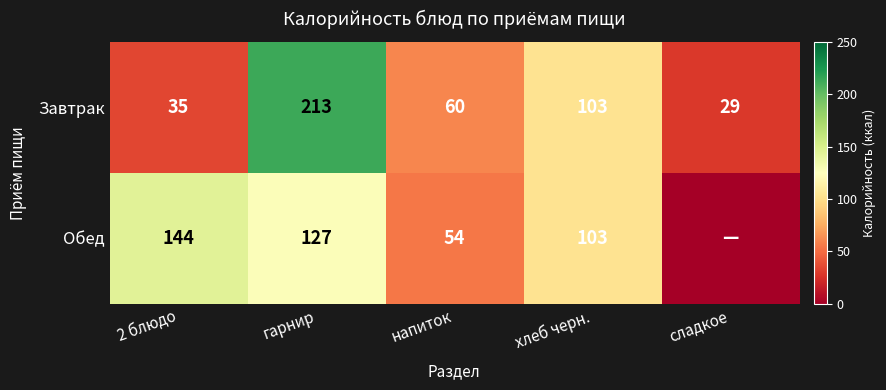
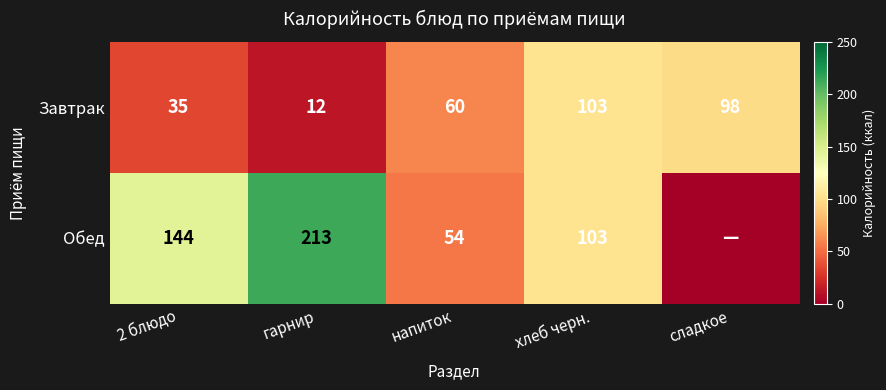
  {
    "Завтрак": {
      "2 блюдо": 35,
-     "гарнир": 213,
+     "гарнир": 12,
      "напиток": 60,
      "хлеб черн.": 103,
-     "сладкое": 29
+     "сладкое": 98
    },
    "Обед": {
      "2 блюдо": 144,
-     "гарнир": 127,
+     "гарнир": 213,
      "напиток": 54,
      "хлеб черн.": 103
    }
  }
